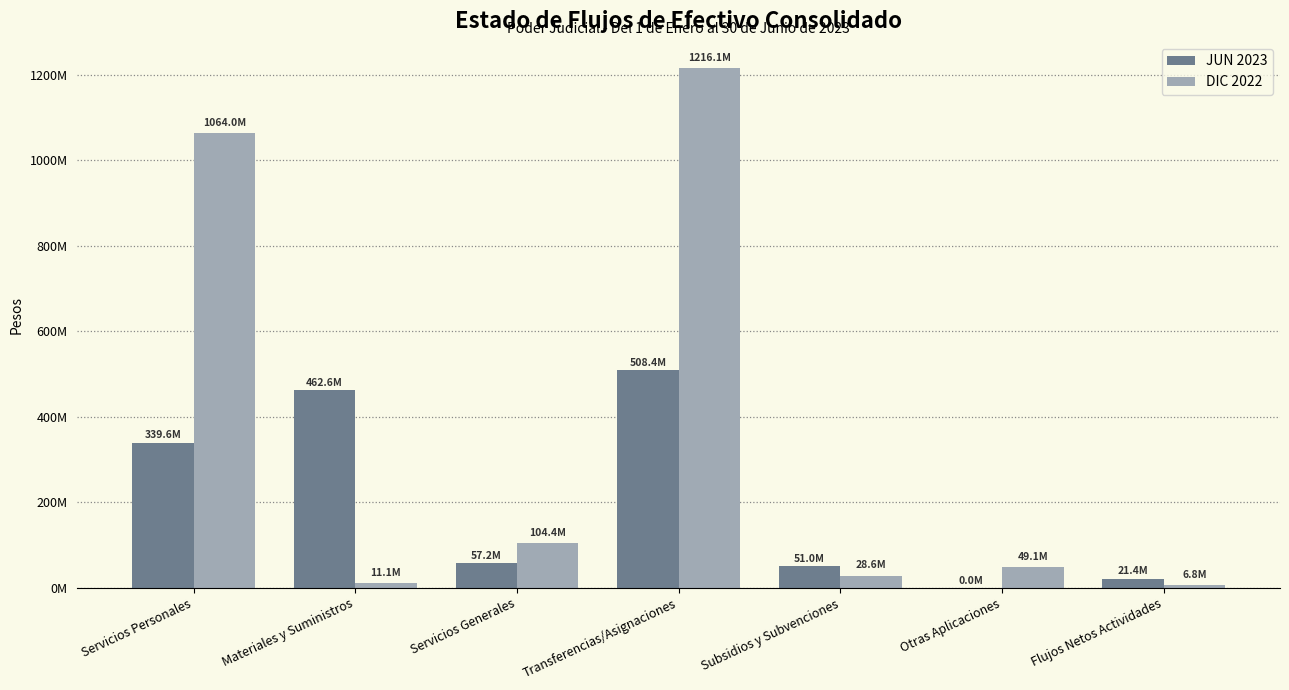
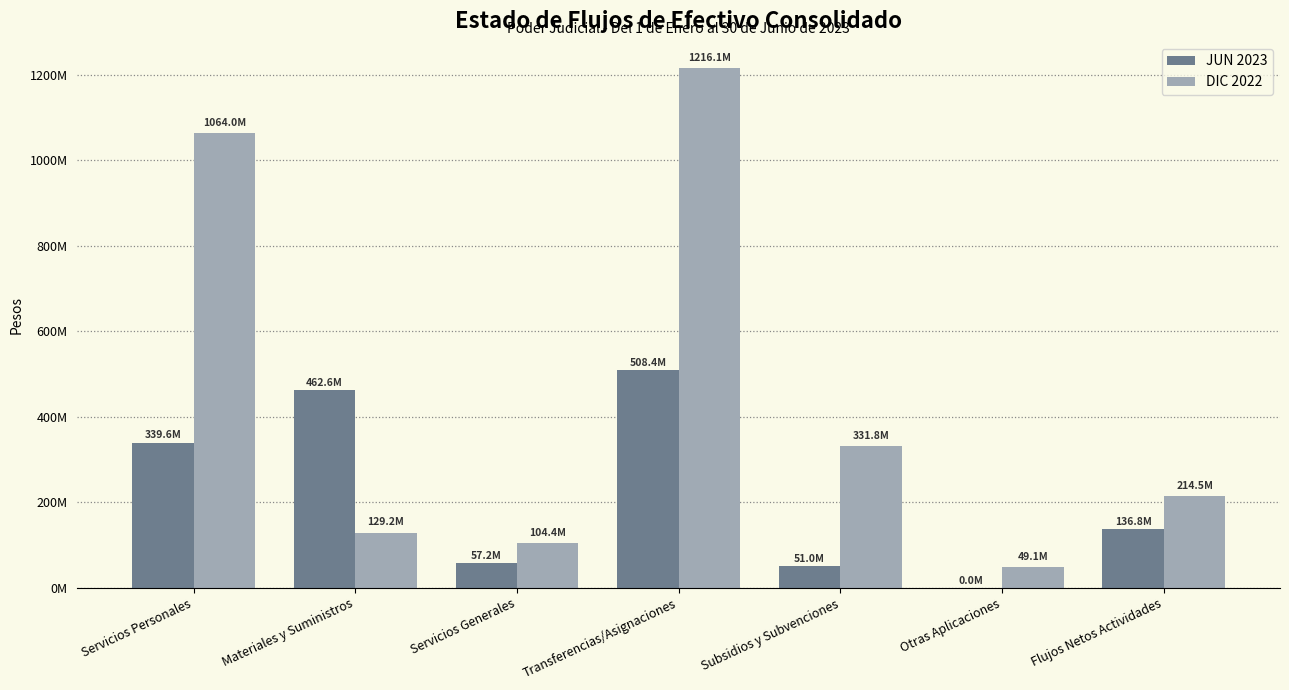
  {
    "JUN 2023": {
      "Servicios Personales": "339.6M",
      "Materiales y Suministros": "462.6M",
      "Servicios Generales": "57.2M",
      "Transferencias/Asignaciones": "508.4M",
      "Subsidios y Subvenciones": "51.0M",
-     "Flujos Netos Actividades": "21.4M"
+     "Flujos Netos Actividades": "136.8M"
    },
    "DIC 2022": {
      "Servicios Personales": "1064.0M",
-     "Materiales y Suministros": "11.1M",
+     "Materiales y Suministros": "129.2M",
      "Servicios Generales": "104.4M",
      "Transferencias/Asignaciones": "1216.1M",
-     "Subsidios y Subvenciones": "28.6M",
+     "Subsidios y Subvenciones": "331.8M",
      "Otras Aplicaciones": "49.1M",
-     "Flujos Netos Actividades": "6.8M"
+     "Flujos Netos Actividades": "214.5M"
    }
  }
